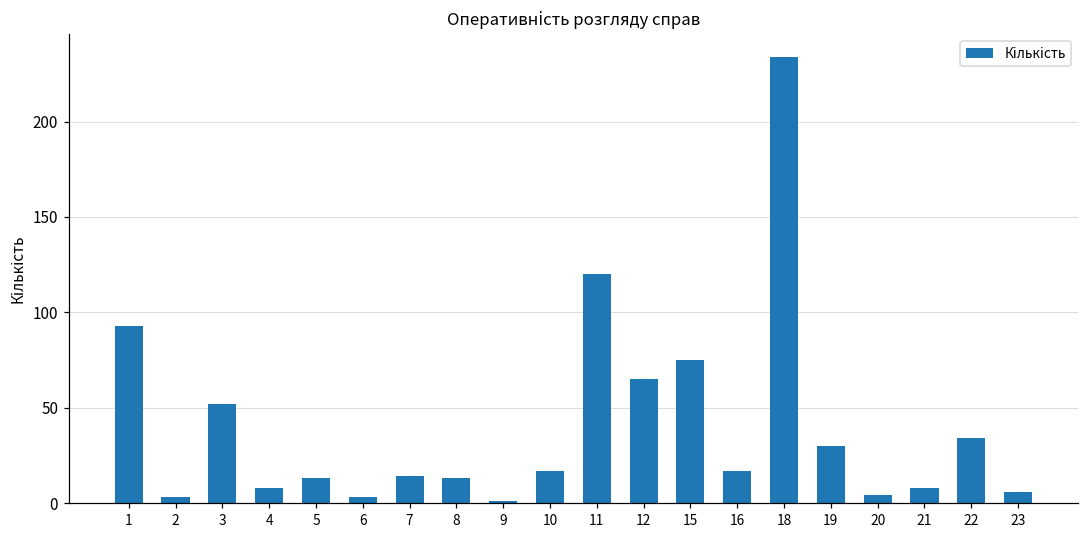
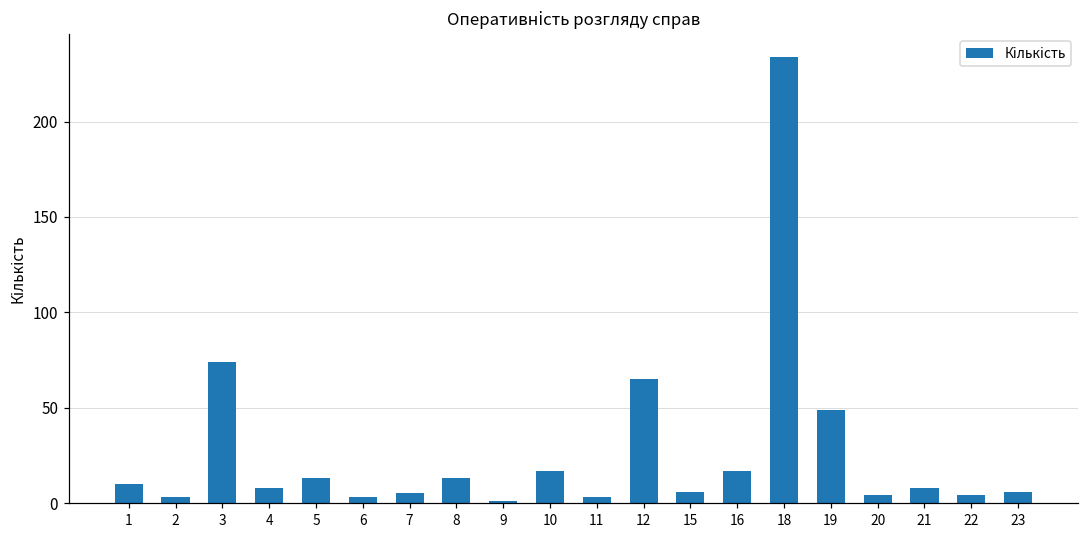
  {
-   "1": 93,
+   "1": 10,
    "2": 3,
-   "3": 52,
+   "3": 74,
    "4": 8,
    "5": 13,
    "6": 3,
-   "7": 14,
+   "7": 5,
    "8": 13,
    "10": 17,
-   "11": 120,
+   "11": 3,
    "12": 65,
-   "15": 75,
+   "15": 6,
    "16": 17,
    "18": 234,
-   "19": 30,
+   "19": 49,
    "20": 4,
    "21": 8,
-   "22": 34,
+   "22": 4,
    "23": 6
  }
